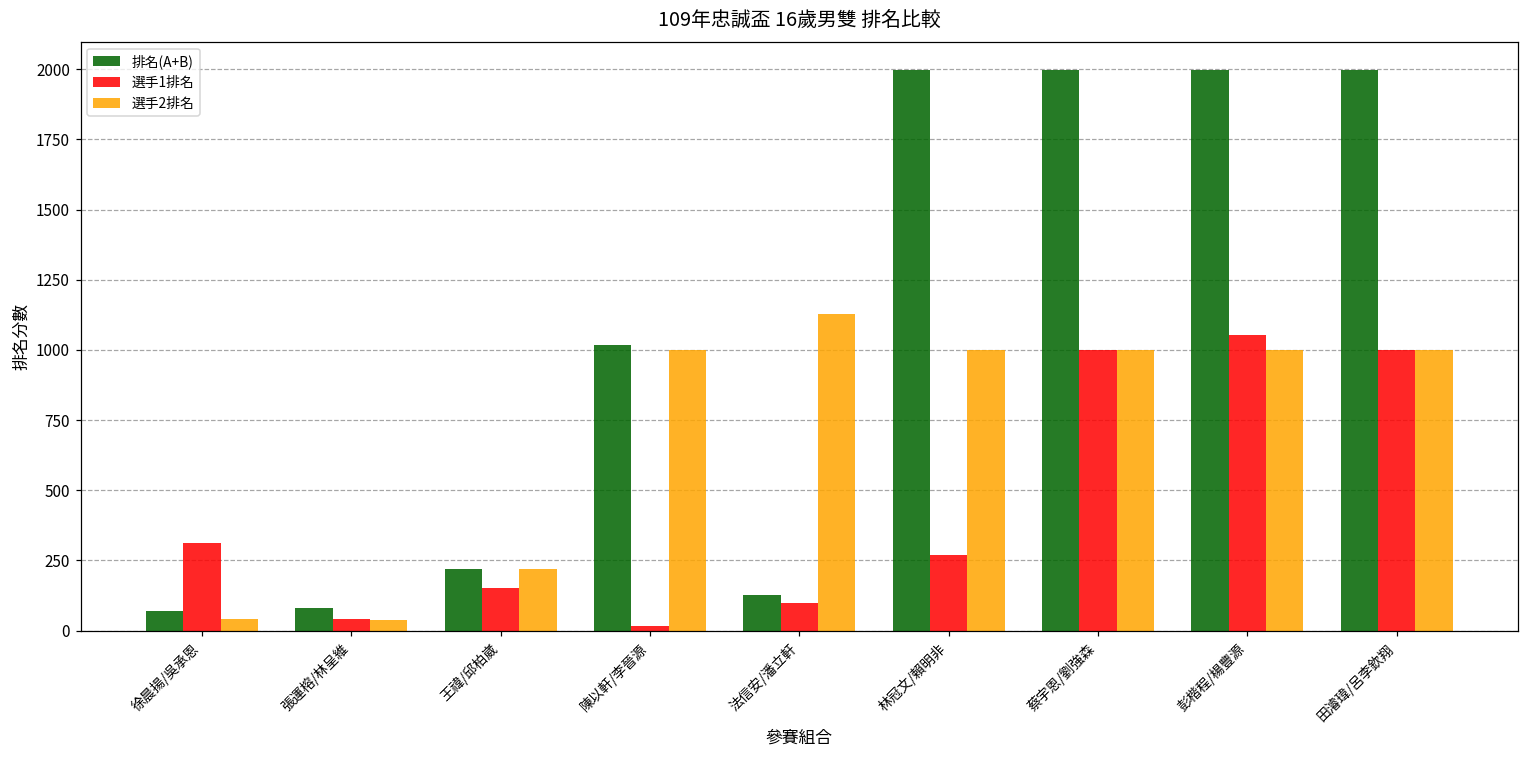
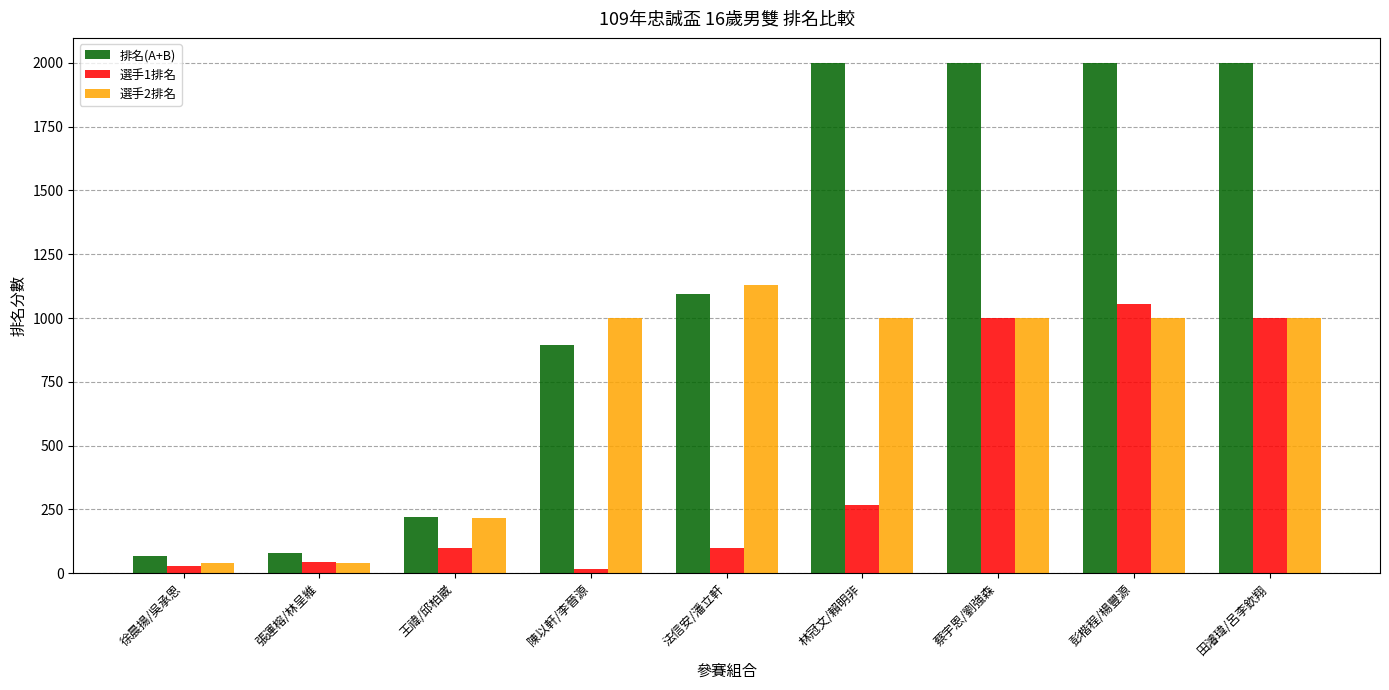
  {
    "排名(A+B)": {
      "徐晨揚/吳承恩": 70,
      "張運榕/林呈維": 80,
      "王禕/邱柏崴": 220,
-     "陳以軒/李晉源": 1020,
-     "法信安/潘立軒": 130,
+     "陳以軒/李晉源": 890,
+     "法信安/潘立軒": 1100,
      "林冠文/賴明非": 2000,
      "蔡宇恩/劉強森": 2000,
      "彭楷程/楊豐源": 2000,
      "田濬瑋/呂李欽翔": 2000
    },
    "選手1排名": {
-     "徐晨揚/吳承恩": 310,
+     "徐晨揚/吳承恩": 30,
      "張運榕/林呈維": 40,
-     "王禕/邱柏崴": 150,
+     "王禕/邱柏崴": 100,
      "陳以軒/李晉源": 20,
      "法信安/潘立軒": 100,
      "林冠文/賴明非": 270,
      "蔡宇恩/劉強森": 1000,
      "彭楷程/楊豐源": 1050,
      "田濬瑋/呂李欽翔": 1000
    },
    "選手2排名": {
      "徐晨揚/吳承恩": 40,
      "張運榕/林呈維": 40,
      "王禕/邱柏崴": 220,
      "陳以軒/李晉源": 1000,
      "法信安/潘立軒": 1130,
      "林冠文/賴明非": 1000,
      "蔡宇恩/劉強森": 1000,
      "彭楷程/楊豐源": 1000,
      "田濬瑋/呂李欽翔": 1000
    }
  }
